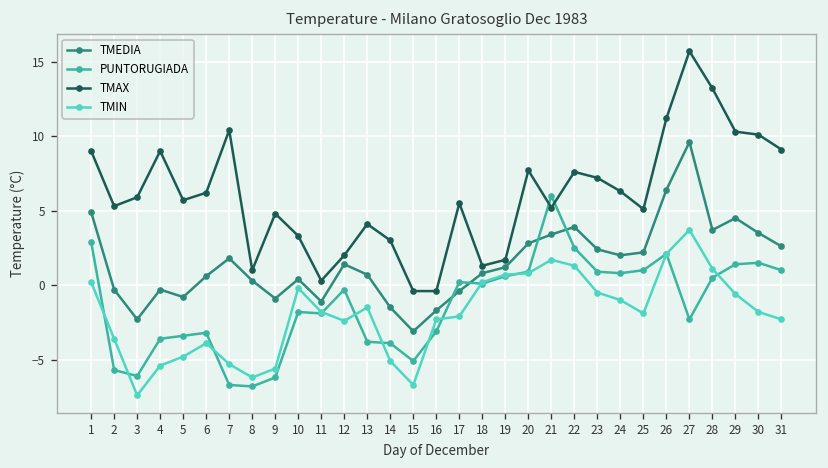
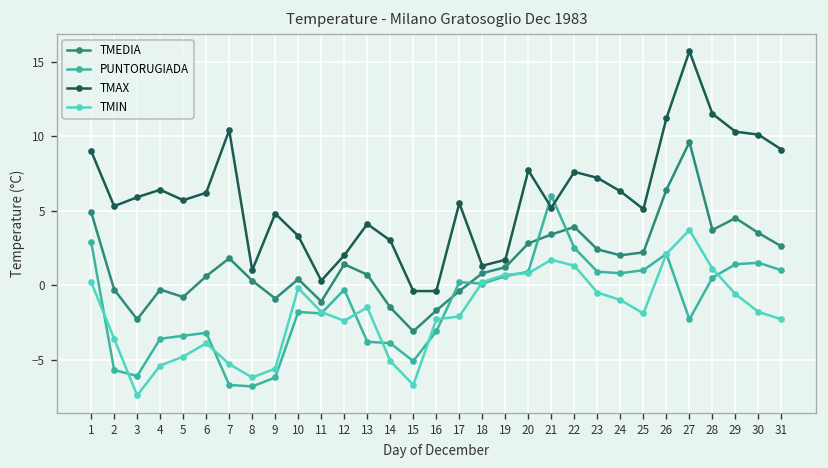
  {
    "TMAX": {
      "1": 9.0,
      "2": 5.3,
      "3": 5.9,
-     "4": 9.0,
+     "4": 6.4,
      "5": 5.7,
      "6": 6.2,
      "7": 10.4,
      "8": 1.0,
      "9": 4.8,
      "10": 3.3,
      "11": 0.3,
      "12": 2.0,
      "13": 4.1,
      "14": 3.0,
      "15": -0.4,
      "16": -0.4,
      "17": 5.5,
      "18": 1.3,
      "19": 1.7,
      "20": 7.7,
      "21": 5.2,
      "22": 7.6,
      "23": 7.2,
      "24": 6.3,
      "25": 5.1,
      "26": 11.2,
      "27": 15.7,
-     "28": 13.2,
+     "28": 11.5,
      "29": 10.3,
      "30": 10.1,
      "31": 9.1
    }
  }
